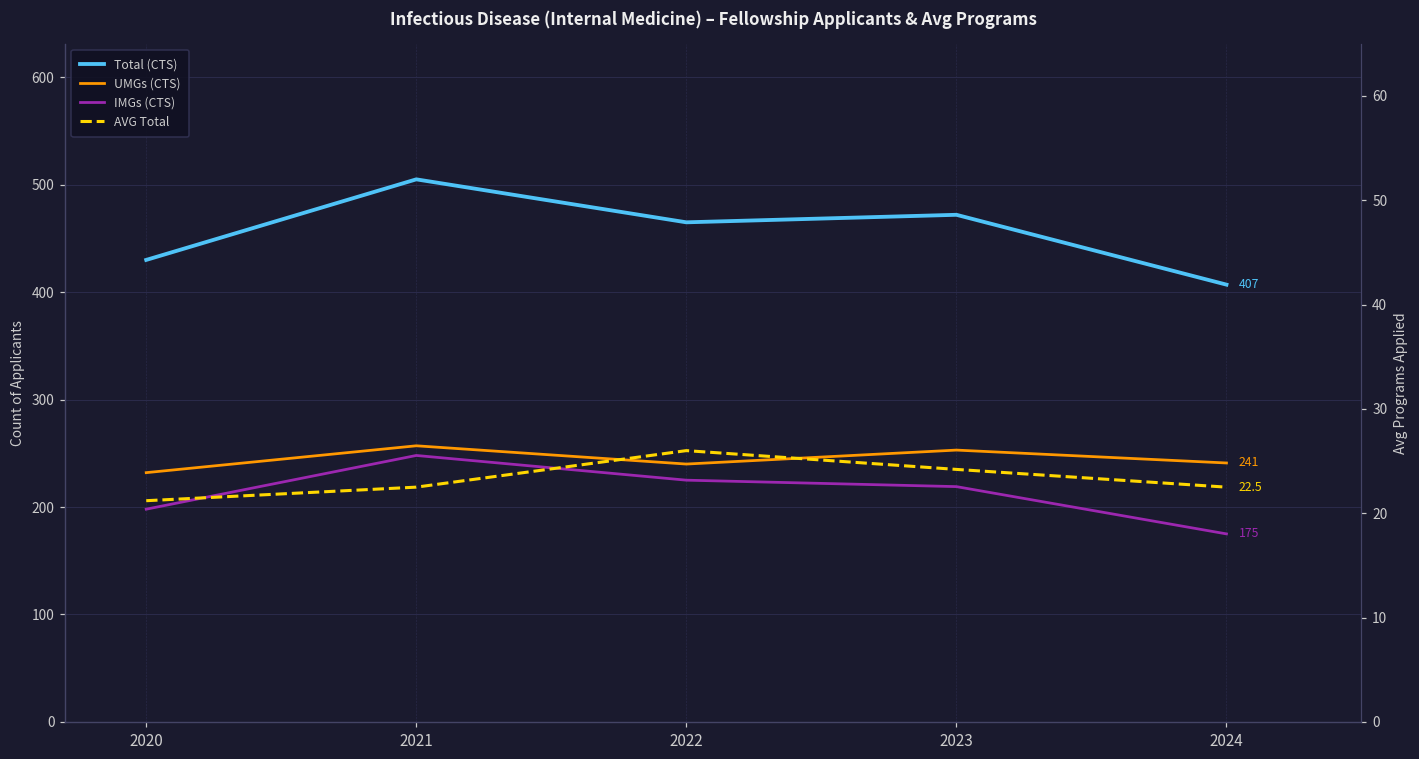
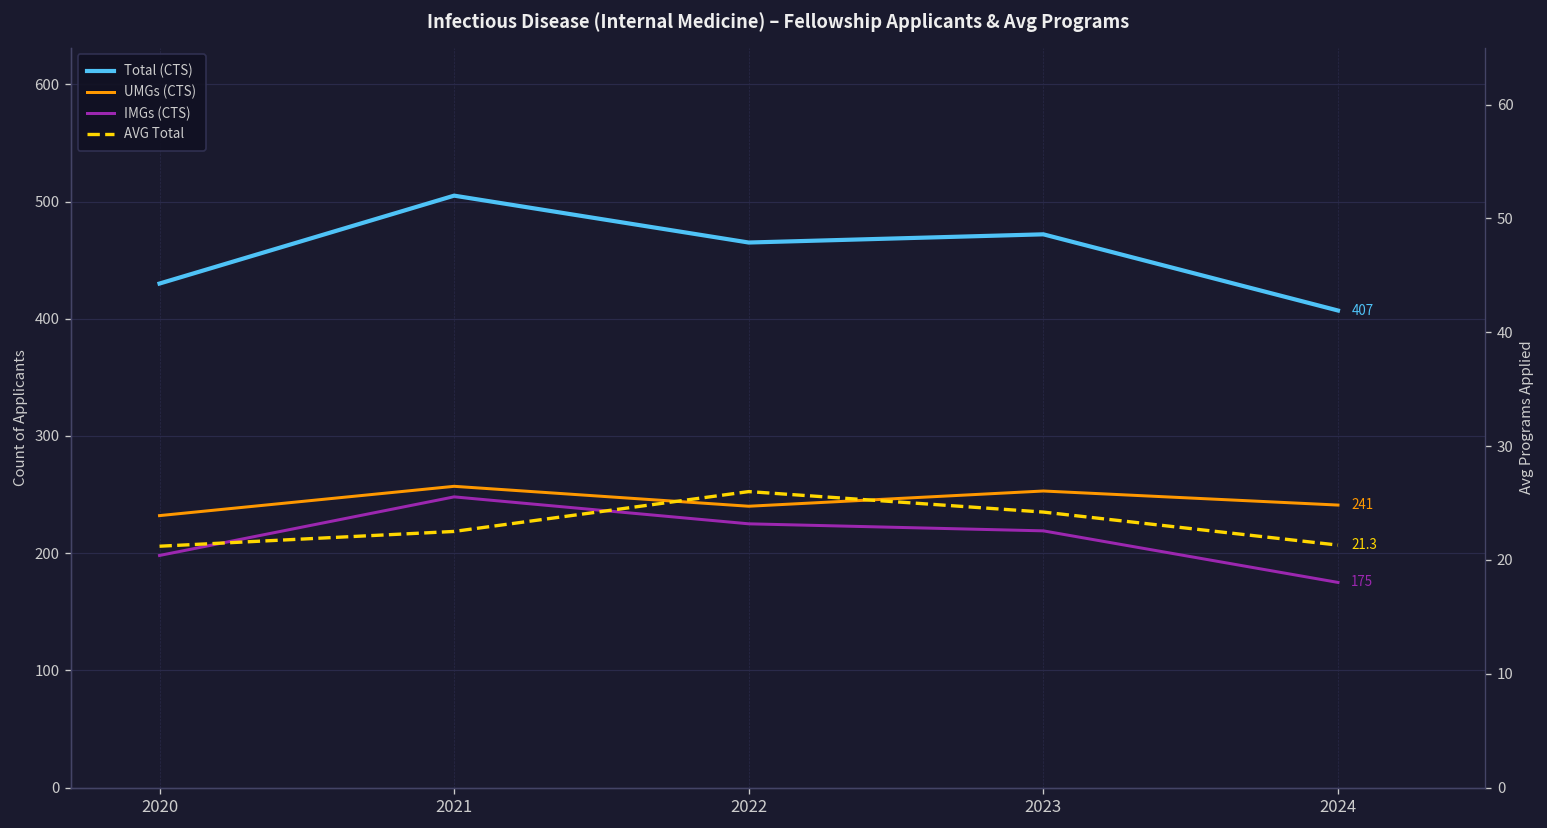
  {
    "Total (CTS)": {
      "2024": 407
    },
    "UMGs (CTS)": {
      "2024": 241
    },
    "IMGs (CTS)": {
      "2024": 175
    },
    "AVG Total": {
-     "2024": 22.5
+     "2024": 21.3
    }
  }
